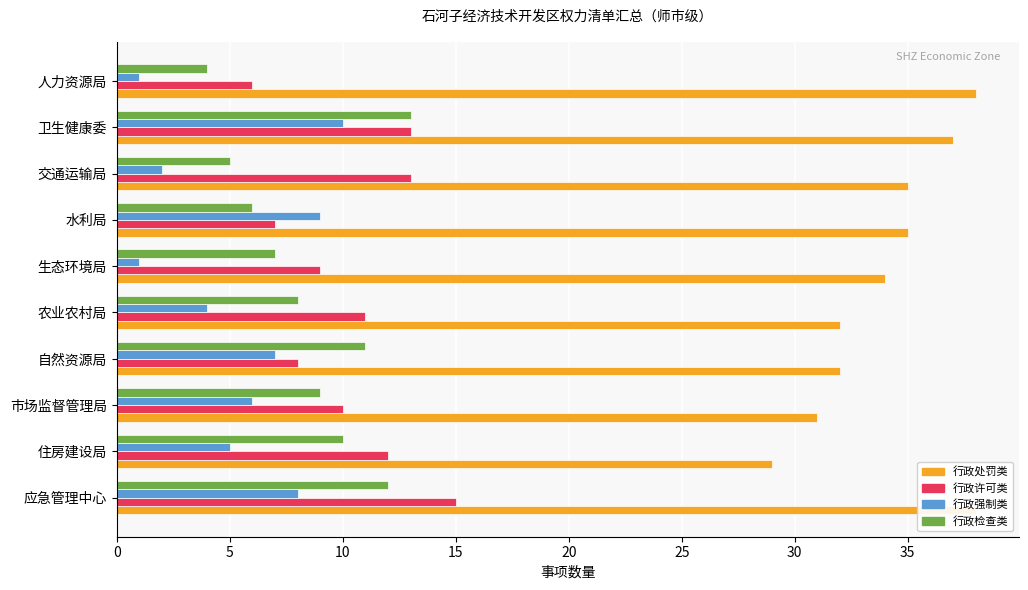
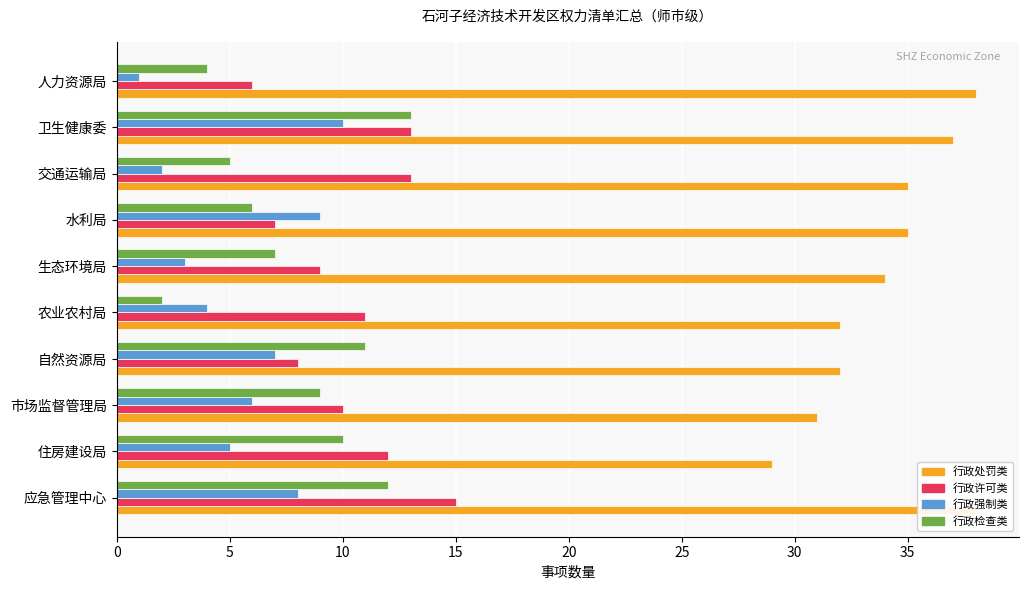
  {
    "行政处罚类": {
      "人力资源局": 38,
      "卫生健康委": 37,
      "交通运输局": 35,
      "水利局": 35,
      "生态环境局": 34,
      "农业农村局": 32,
      "自然资源局": 32,
      "市场监督管理局": 31,
      "住房建设局": 29
    },
    "行政许可类": {
      "人力资源局": 6,
      "卫生健康委": 13,
      "交通运输局": 13,
      "水利局": 7,
      "生态环境局": 9,
      "农业农村局": 11,
      "自然资源局": 8,
      "市场监督管理局": 10,
      "住房建设局": 12,
      "应急管理中心": 15
    },
    "行政强制类": {
      "人力资源局": 1,
      "卫生健康委": 10,
      "交通运输局": 2,
      "水利局": 9,
-     "生态环境局": 1,
+     "生态环境局": 3,
      "农业农村局": 4,
      "自然资源局": 7,
      "市场监督管理局": 6,
      "住房建设局": 5,
      "应急管理中心": 8
    },
    "行政检查类": {
      "人力资源局": 4,
      "卫生健康委": 13,
      "交通运输局": 5,
      "水利局": 6,
      "生态环境局": 7,
-     "农业农村局": 8,
+     "农业农村局": 2,
      "自然资源局": 11,
      "市场监督管理局": 9,
      "住房建设局": 10,
      "应急管理中心": 12
    }
  }
